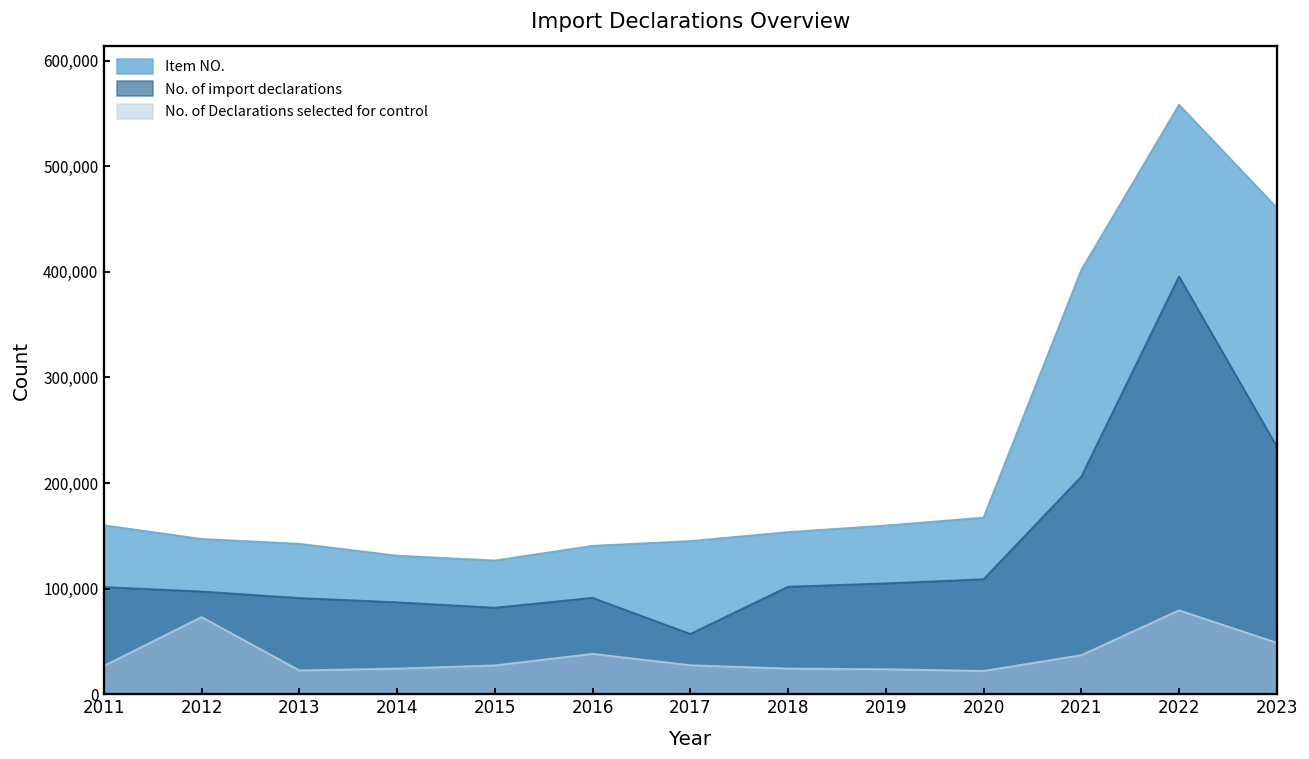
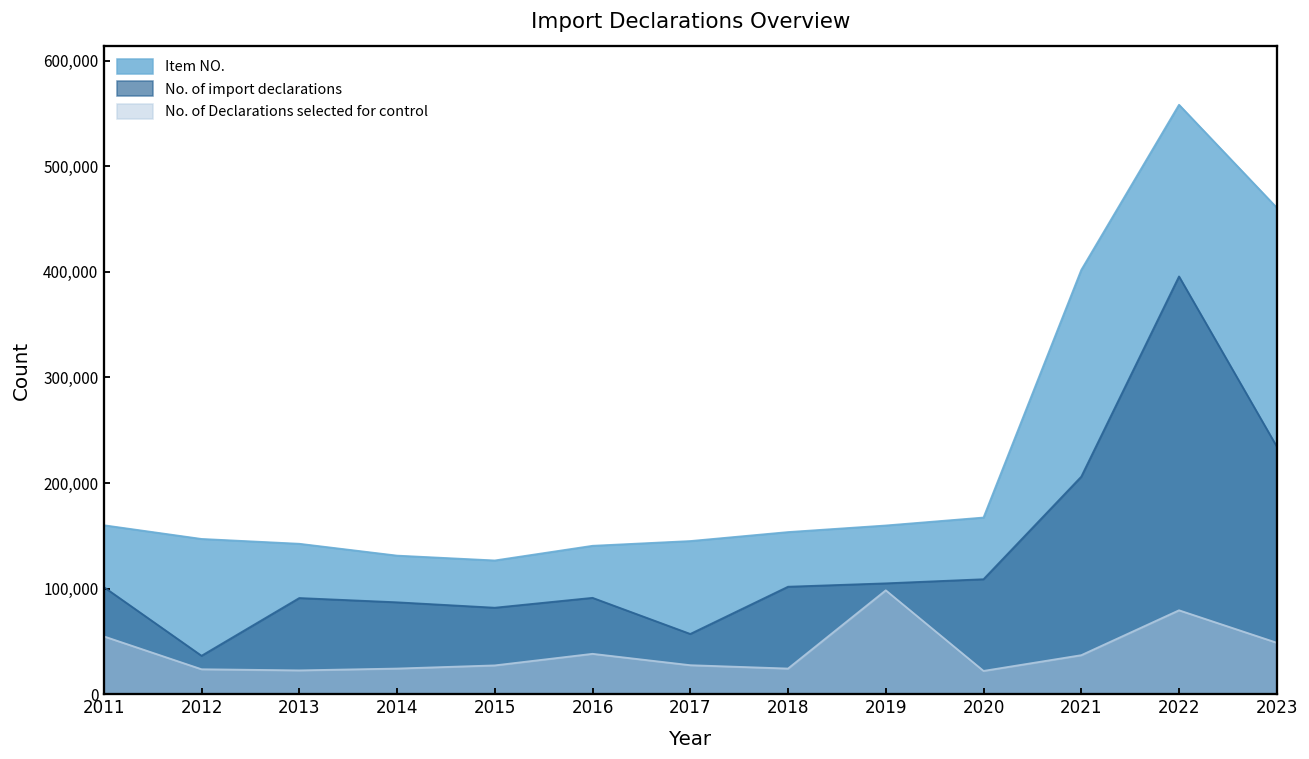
  {
    "Item NO.": {
      "2011": "160,000",
      "2012": "150,000",
      "2013": "140,000",
      "2014": "130,000",
      "2015": "130,000",
      "2016": "140,000",
      "2017": "140,000",
      "2018": "150,000",
      "2019": "160,000",
      "2020": "170,000",
      "2021": "400,000",
      "2022": "560,000",
      "2023": "460,000"
    },
    "No. of import declarations": {
      "2011": "100,000",
-     "2012": "100,000",
+     "2012": "40,000",
      "2013": "90,000",
      "2014": "90,000",
      "2015": "80,000",
      "2016": "90,000",
      "2017": "60,000",
      "2018": "100,000",
      "2019": "100,000",
      "2020": "110,000",
      "2021": "210,000",
      "2022": "400,000",
      "2023": "230,000"
    },
    "No. of Declarations selected for control": {
-     "2011": "30,000",
-     "2012": "70,000",
+     "2011": "50,000",
+     "2012": "20,000",
      "2013": "20,000",
      "2014": "20,000",
      "2015": "30,000",
      "2016": "40,000",
      "2017": "30,000",
      "2018": "20,000",
-     "2019": "20,000",
+     "2019": "100,000",
      "2020": "20,000",
      "2021": "40,000",
      "2022": "80,000",
      "2023": "50,000"
    }
  }
